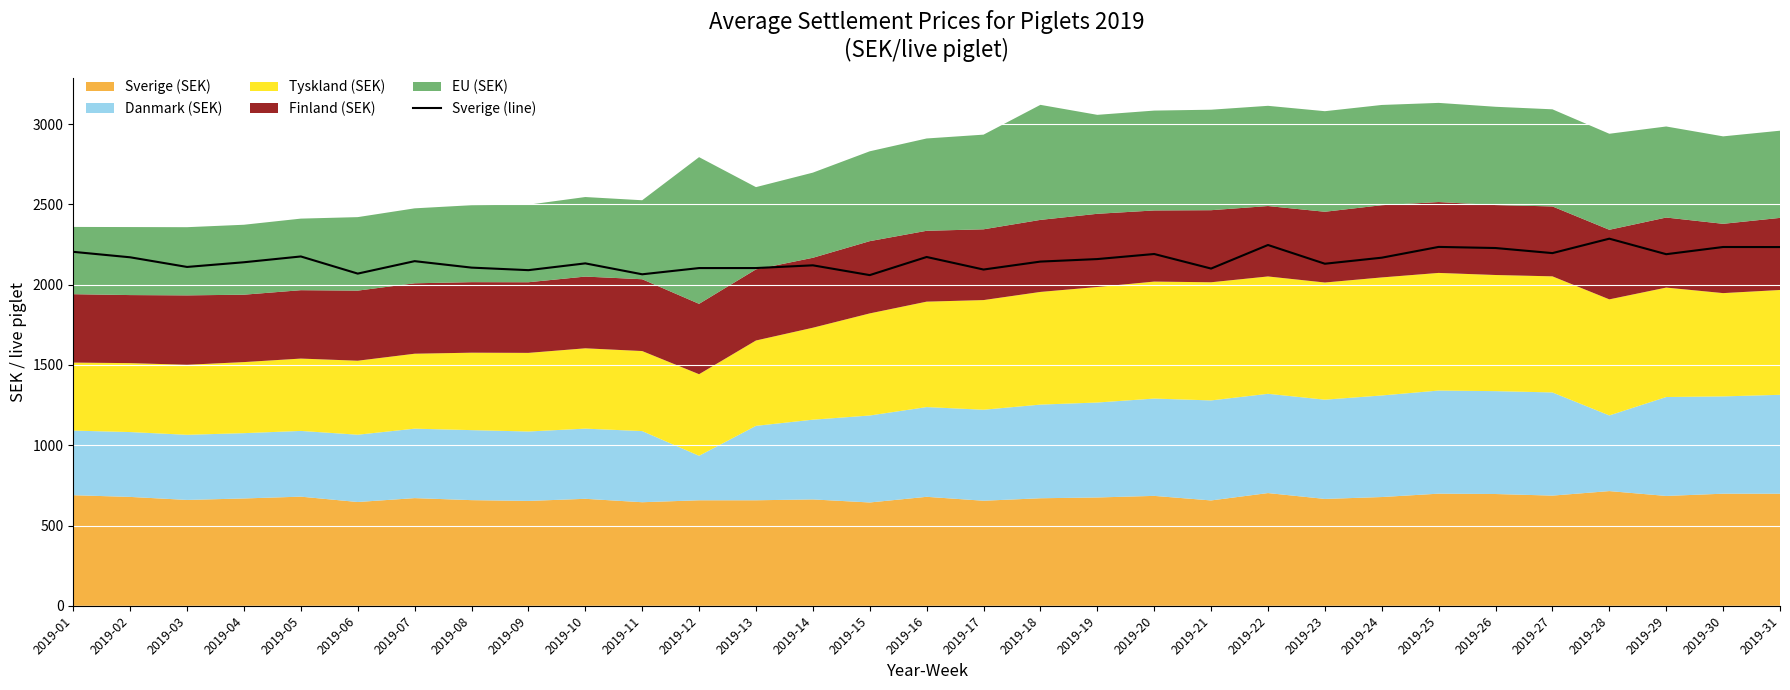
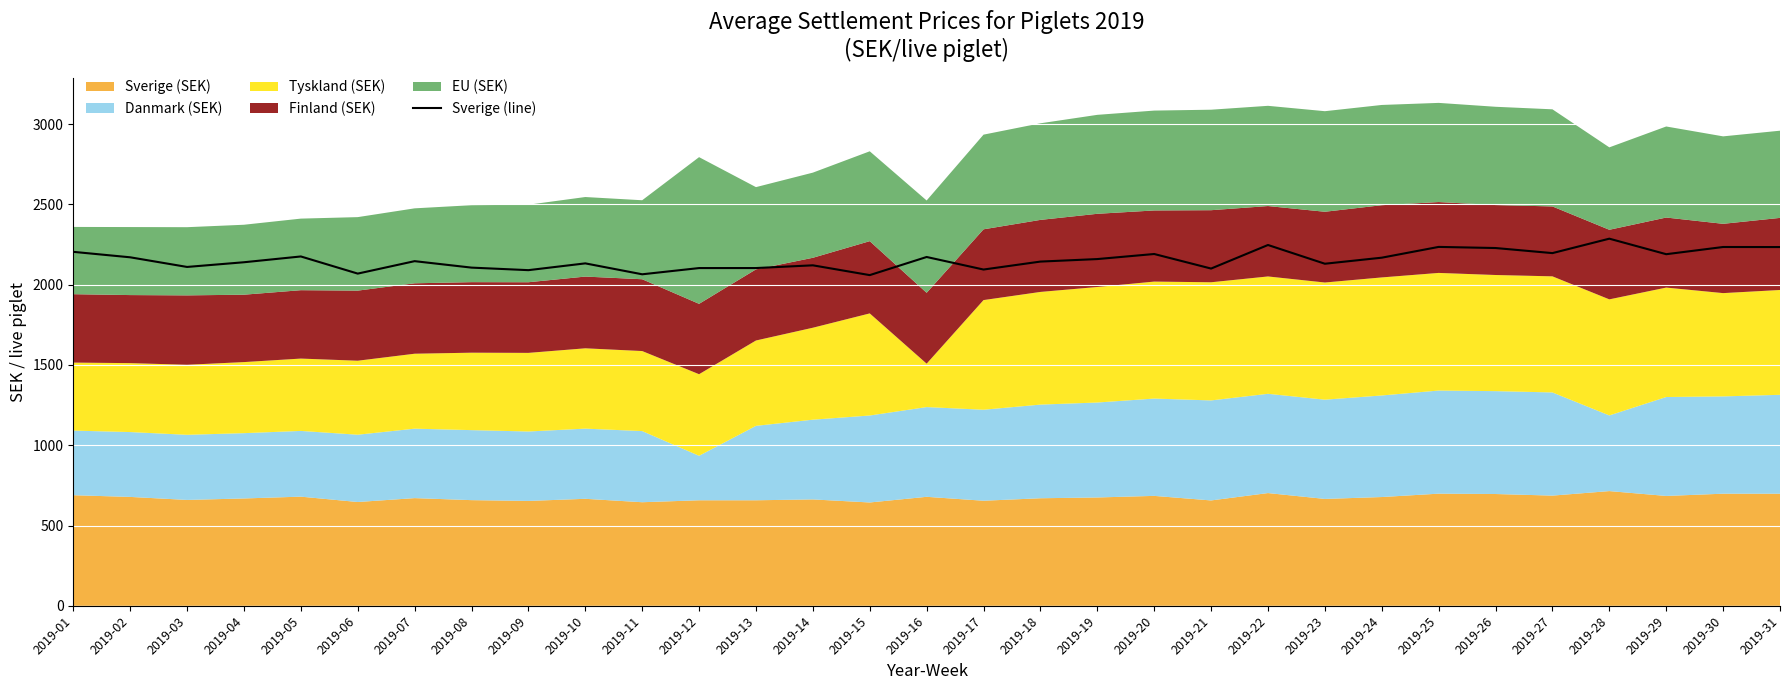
  {
    "Sverige (line)": {
      "2019-01": 2200,
      "2019-02": 2170,
      "2019-03": 2110,
      "2019-04": 2140,
      "2019-05": 2180,
      "2019-06": 2070,
      "2019-07": 2150,
      "2019-08": 2110,
      "2019-09": 2090,
      "2019-10": 2130,
      "2019-11": 2060,
      "2019-12": 2100,
      "2019-14": 2120,
      "2019-15": 2060,
      "2019-16": 2170,
      "2019-17": 2090,
      "2019-18": 2140,
      "2019-19": 2160,
      "2019-20": 2190,
      "2019-21": 2100,
      "2019-22": 2250,
      "2019-23": 2130,
      "2019-24": 2170,
      "2019-25": 2240,
      "2019-26": 2230,
      "2019-27": 2200,
      "2019-28": 2290,
      "2019-29": 2190,
      "2019-30": 2230,
      "2019-31": 2230
    },
    "Sverige (SEK)": {
      "2019-01": 690,
      "2019-02": 680,
      "2019-03": 660,
      "2019-04": 670,
      "2019-05": 680,
      "2019-06": 650,
      "2019-07": 670,
      "2019-08": 660,
      "2019-09": 650,
      "2019-10": 670,
      "2019-11": 650,
      "2019-12": 660,
      "2019-13": 660,
      "2019-14": 660,
      "2019-15": 640,
      "2019-16": 680,
      "2019-17": 650,
      "2019-18": 670,
      "2019-19": 670,
      "2019-20": 680,
      "2019-21": 660,
      "2019-22": 700,
      "2019-23": 670,
      "2019-24": 680,
      "2019-25": 700,
      "2019-26": 700,
      "2019-27": 690,
      "2019-28": 710,
      "2019-29": 680,
      "2019-30": 700,
      "2019-31": 700
    },
    "Danmark (SEK)": {
      "2019-01": 400,
      "2019-02": 400,
      "2019-03": 410,
      "2019-04": 410,
      "2019-05": 410,
      "2019-06": 420,
      "2019-07": 430,
      "2019-08": 440,
      "2019-09": 430,
      "2019-10": 440,
      "2019-11": 440,
      "2019-12": 280,
      "2019-13": 460,
      "2019-14": 500,
      "2019-15": 540,
      "2019-16": 560,
      "2019-17": 570,
      "2019-18": 580,
      "2019-19": 590,
      "2019-20": 610,
      "2019-21": 620,
      "2019-22": 620,
      "2019-23": 620,
      "2019-24": 630,
      "2019-25": 640,
      "2019-26": 640,
      "2019-27": 640,
      "2019-28": 470,
      "2019-29": 620,
      "2019-30": 610,
      "2019-31": 620
    },
    "Tyskland (SEK)": {
      "2019-01": 420,
      "2019-02": 430,
      "2019-03": 440,
      "2019-04": 440,
      "2019-05": 450,
      "2019-06": 460,
      "2019-07": 470,
      "2019-08": 480,
      "2019-09": 490,
      "2019-10": 500,
      "2019-11": 500,
      "2019-12": 510,
      "2019-13": 530,
      "2019-14": 570,
      "2019-15": 640,
-     "2019-16": 660,
+     "2019-16": 270,
      "2019-17": 680,
      "2019-18": 700,
      "2019-19": 720,
      "2019-20": 730,
      "2019-21": 740,
      "2019-22": 730,
      "2019-23": 730,
      "2019-24": 740,
      "2019-25": 730,
      "2019-26": 720,
      "2019-27": 720,
      "2019-28": 720,
      "2019-29": 680,
      "2019-30": 640,
      "2019-31": 650
    },
    "Finland (SEK)": {
      "2019-01": 430,
      "2019-02": 420,
      "2019-03": 430,
      "2019-04": 420,
      "2019-05": 430,
      "2019-06": 440,
      "2019-07": 440,
      "2019-08": 440,
      "2019-09": 440,
      "2019-10": 450,
      "2019-11": 450,
      "2019-12": 440,
      "2019-14": 440,
      "2019-15": 450,
      "2019-16": 440,
      "2019-17": 440,
      "2019-18": 450,
      "2019-19": 460,
      "2019-20": 440,
      "2019-21": 450,
      "2019-22": 440,
      "2019-23": 440,
      "2019-24": 450,
      "2019-25": 440,
      "2019-26": 440,
      "2019-27": 440,
      "2019-28": 430,
      "2019-29": 440,
      "2019-30": 430,
      "2019-31": 450
    },
    "EU (SEK)": {
      "2019-01": 420,
      "2019-02": 420,
      "2019-03": 420,
      "2019-04": 440,
      "2019-05": 450,
      "2019-06": 460,
      "2019-07": 470,
      "2019-08": 480,
      "2019-09": 480,
      "2019-10": 500,
      "2019-11": 490,
      "2019-12": 910,
      "2019-13": 510,
      "2019-14": 530,
      "2019-15": 560,
      "2019-16": 570,
      "2019-17": 590,
-     "2019-18": 720,
+     "2019-18": 600,
      "2019-19": 620,
      "2019-20": 620,
      "2019-21": 630,
      "2019-22": 620,
      "2019-23": 630,
      "2019-24": 620,
      "2019-25": 620,
      "2019-26": 610,
      "2019-27": 600,
-     "2019-28": 600,
+     "2019-28": 510,
      "2019-29": 570,
      "2019-30": 540,
      "2019-31": 540
    }
  }
